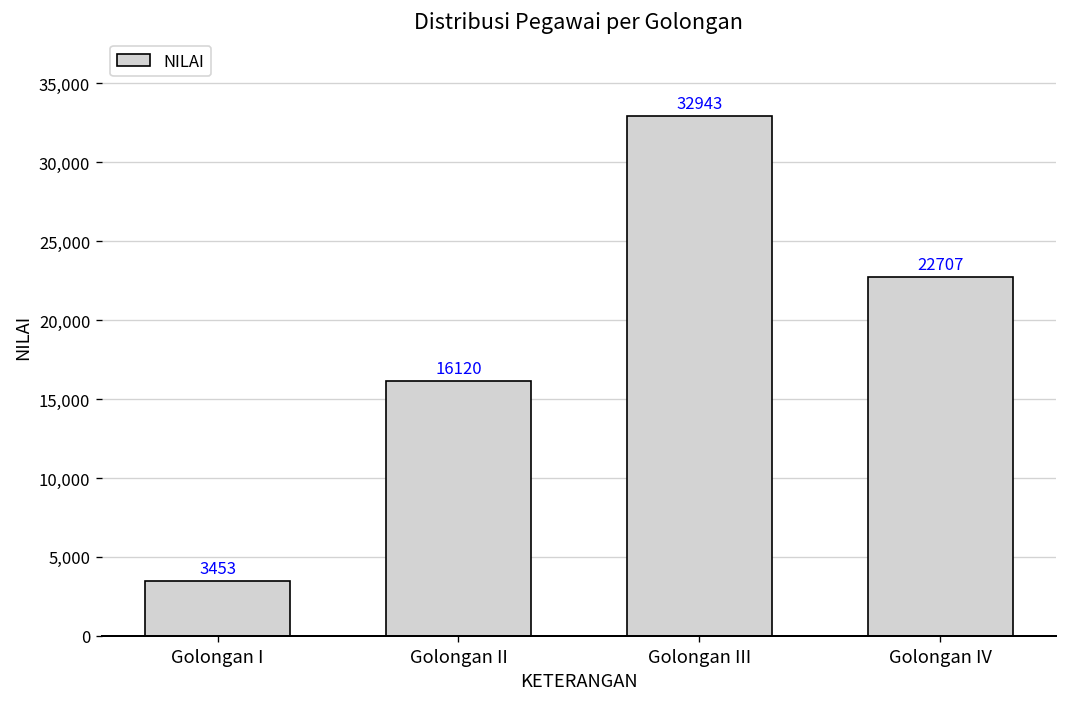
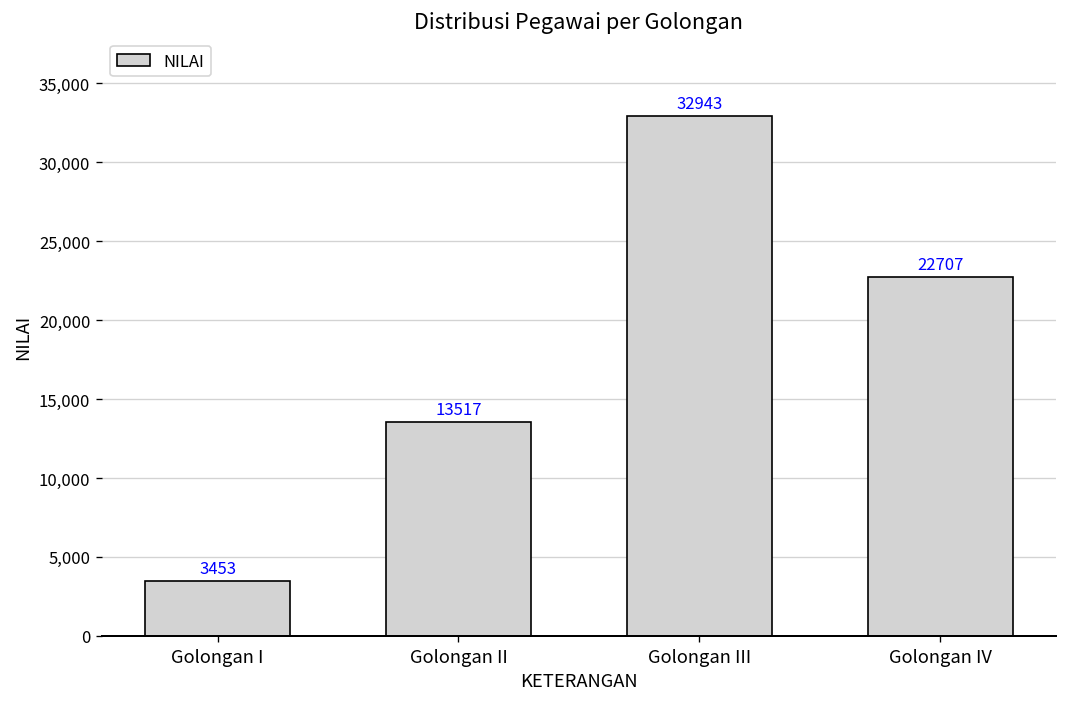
  {
    "Golongan I": 3453,
-   "Golongan II": 16120,
+   "Golongan II": 13517,
    "Golongan III": 32943,
    "Golongan IV": 22707
  }
